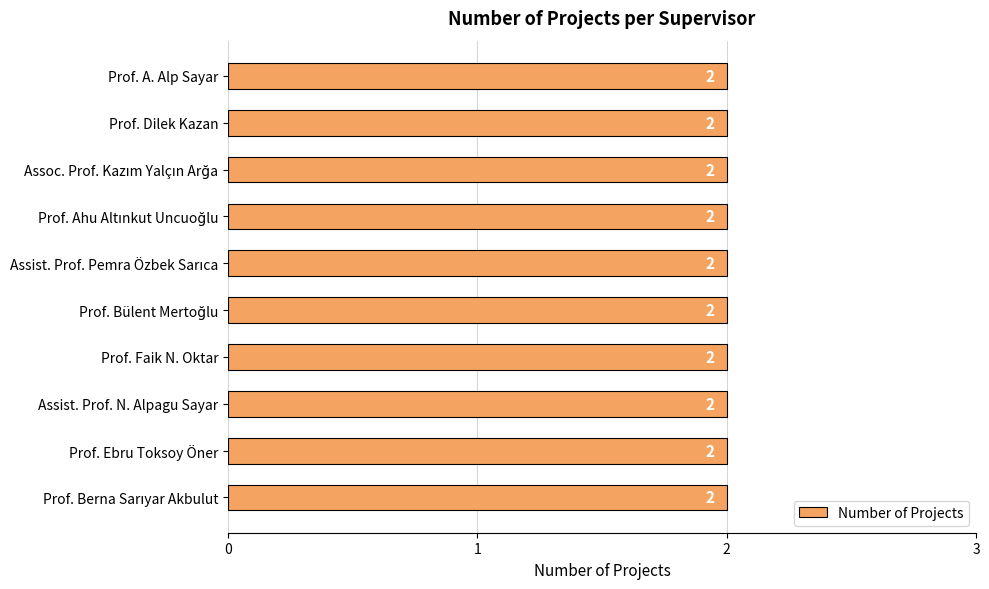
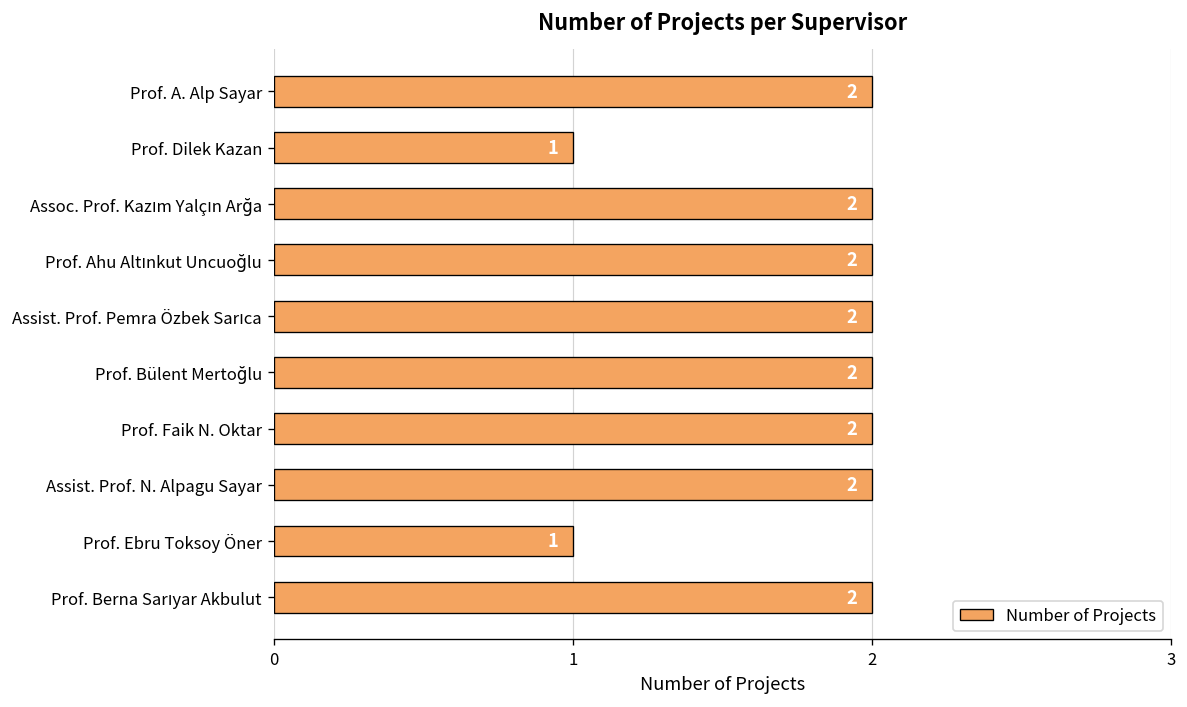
  {
    "Prof. A. Alp Sayar": 2,
-   "Prof. Dilek Kazan": 2,
+   "Prof. Dilek Kazan": 1,
    "Assoc. Prof. Kazım Yalçın Arğa": 2,
    "Prof. Ahu Altınkut Uncuoğlu": 2,
    "Assist. Prof. Pemra Özbek Sarıca": 2,
    "Prof. Bülent Mertoğlu": 2,
    "Prof. Faik N. Oktar": 2,
    "Assist. Prof. N. Alpagu Sayar": 2,
-   "Prof. Ebru Toksoy Öner": 2,
+   "Prof. Ebru Toksoy Öner": 1,
    "Prof. Berna Sarıyar Akbulut": 2
  }
